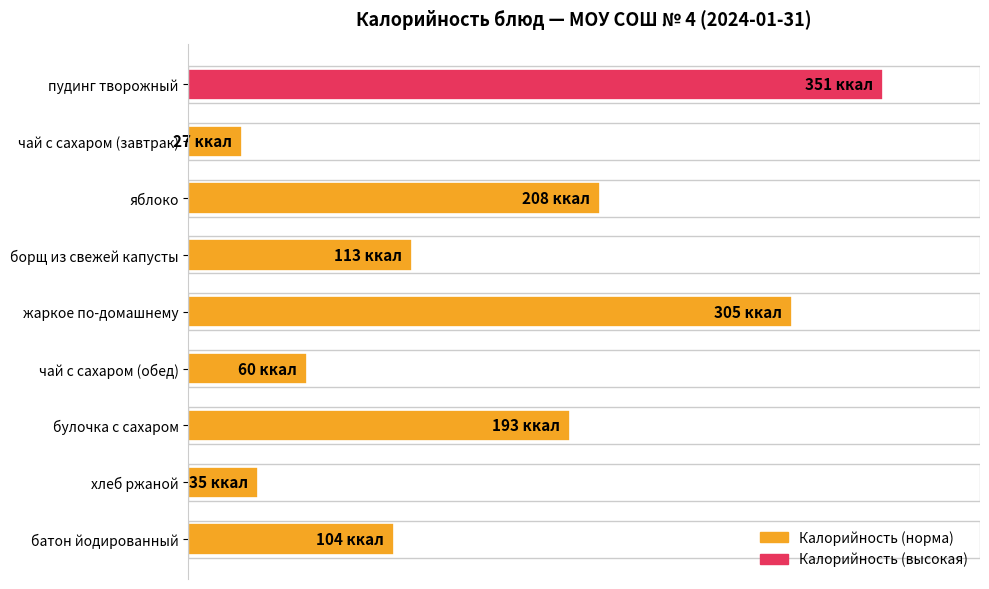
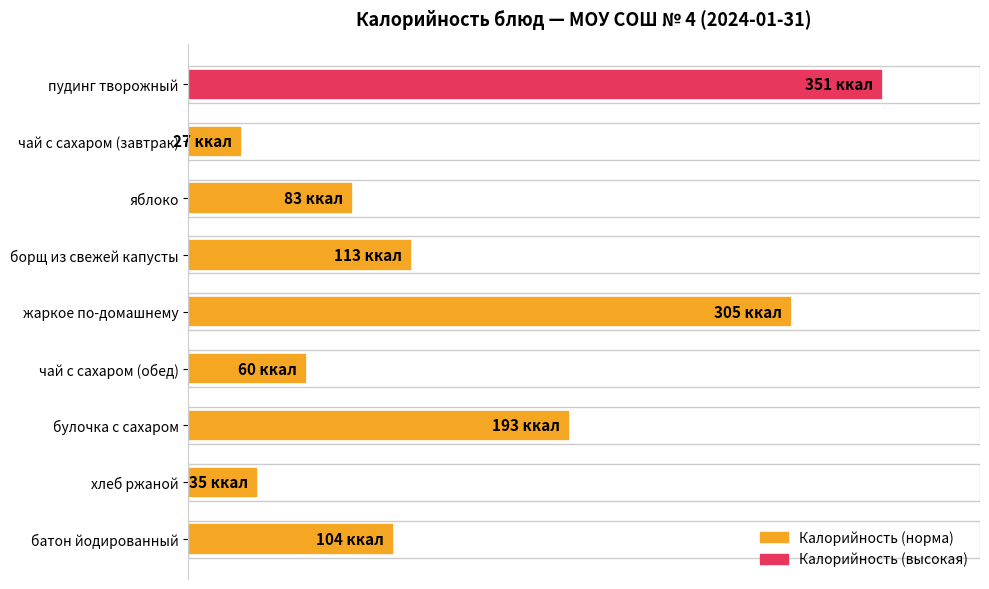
  {
    "пудинг творожный": 351,
    "чай с сахаром (завтрак)": 27,
-   "яблоко": 208,
+   "яблоко": 83,
    "борщ из свежей капусты": 113,
    "жаркое по-домашнему": 305,
    "чай с сахаром (обед)": 60,
    "булочка с сахаром": 193,
    "хлеб ржаной": 35,
    "батон йодированный": 104
  }
